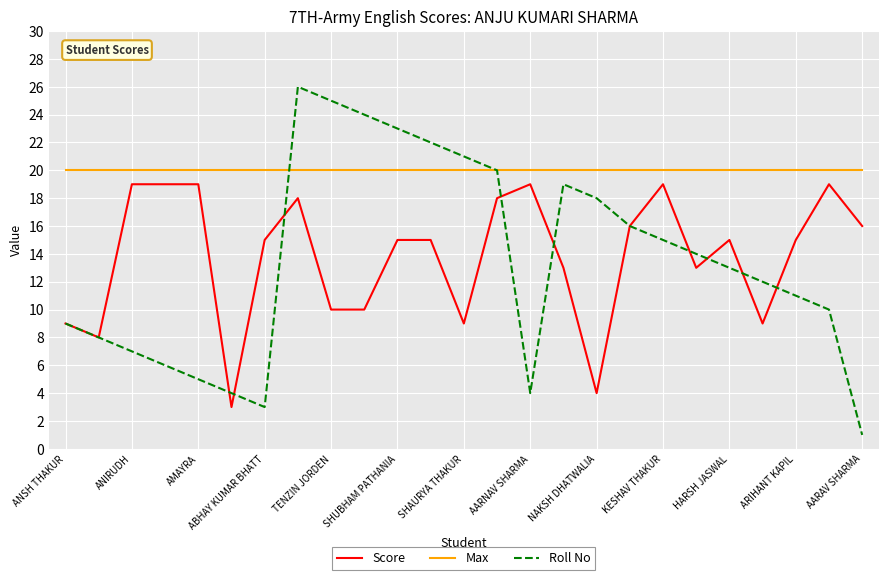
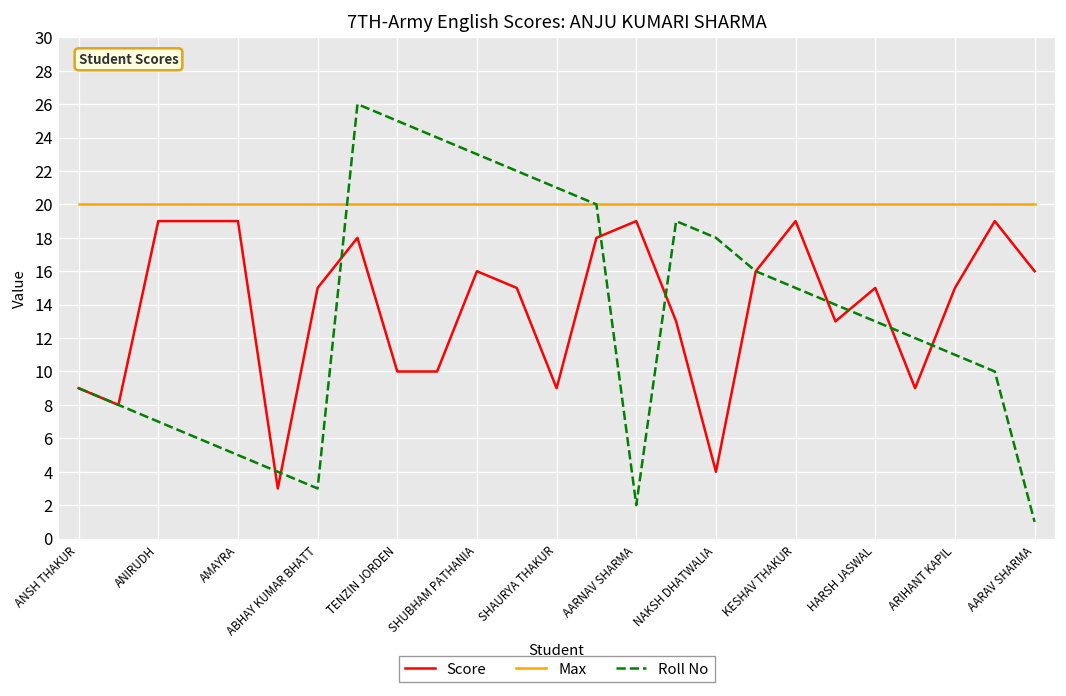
  {
    "Score": {
      "ANIRUDH": 19,
      "AMAYRA": 19,
      "ABHAY KUMAR BHATT": 15,
      "TENZIN JORDEN": 10,
-     "SHUBHAM PATHANIA": 15,
+     "SHUBHAM PATHANIA": 16,
      "SHAURYA THAKUR": 9,
      "AARNAV SHARMA": 19,
      "NAKSH DHATWALIA": 4,
      "KESHAV THAKUR": 19,
      "HARSH JASWAL": 15,
      "ARIHANT KAPIL": 15,
      "AARAV SHARMA": 16
    },
    "Max": {
      "ANSH THAKUR": 20,
      "ANIRUDH": 20,
      "AMAYRA": 20,
      "ABHAY KUMAR BHATT": 20,
      "TENZIN JORDEN": 20,
      "SHUBHAM PATHANIA": 20,
      "SHAURYA THAKUR": 20,
      "AARNAV SHARMA": 20,
      "NAKSH DHATWALIA": 20,
      "KESHAV THAKUR": 20,
      "HARSH JASWAL": 20,
      "ARIHANT KAPIL": 20,
      "AARAV SHARMA": 20
    },
    "Roll No": {
      "ANIRUDH": 7,
      "AMAYRA": 5,
      "ABHAY KUMAR BHATT": 3,
      "TENZIN JORDEN": 25,
      "SHUBHAM PATHANIA": 23,
      "SHAURYA THAKUR": 21,
-     "AARNAV SHARMA": 4,
+     "AARNAV SHARMA": 2,
      "NAKSH DHATWALIA": 18,
      "KESHAV THAKUR": 15,
      "HARSH JASWAL": 13,
      "ARIHANT KAPIL": 11,
      "AARAV SHARMA": 1
    }
  }
